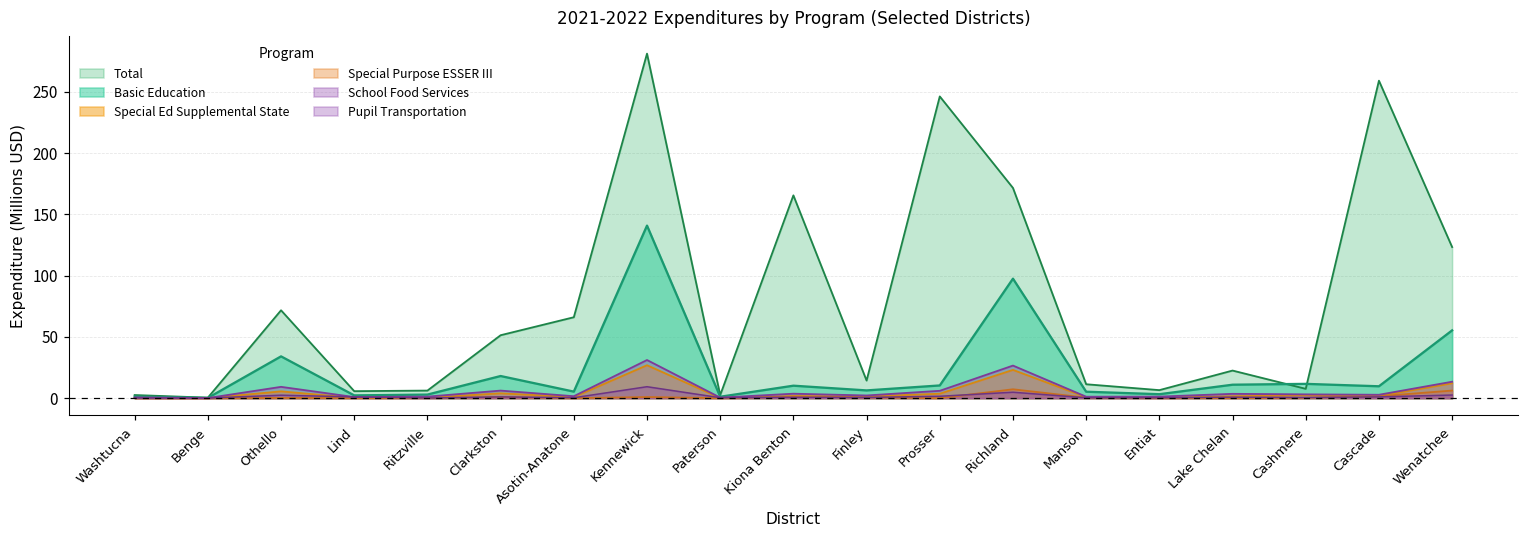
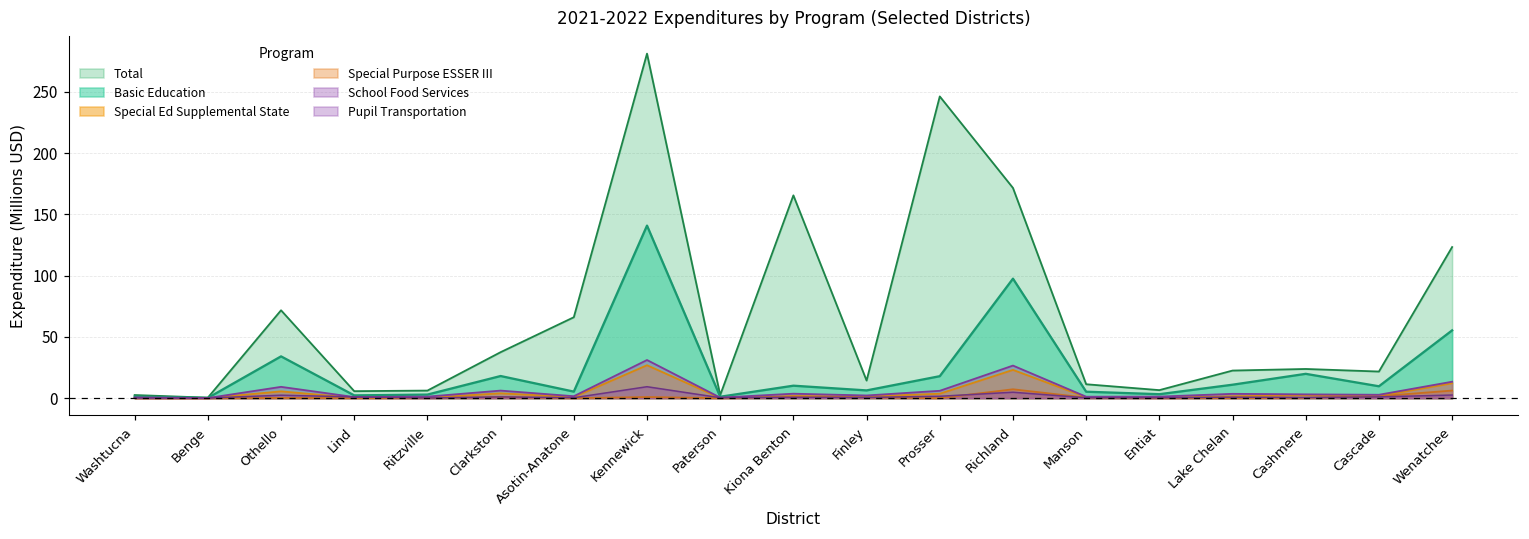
  {
    "Total": {
      "Othello": 72,
      "Lind": 6,
      "Ritzville": 6,
-     "Clarkston": 51,
+     "Clarkston": 38,
      "Asotin-Anatone": 66,
      "Kennewick": 281,
      "Kiona Benton": 166,
      "Finley": 14,
      "Prosser": 246,
      "Richland": 172,
      "Manson": 11,
      "Entiat": 7,
      "Lake Chelan": 23,
-     "Cashmere": 8,
-     "Cascade": 259,
+     "Cashmere": 24,
+     "Cascade": 22,
      "Wenatchee": 123
    },
    "Basic Education": {
      "Othello": 34,
      "Clarkston": 18,
      "Asotin-Anatone": 5,
      "Kennewick": 141,
      "Kiona Benton": 10,
      "Finley": 6,
-     "Prosser": 10,
+     "Prosser": 18,
      "Richland": 98,
      "Manson": 5,
      "Lake Chelan": 11,
-     "Cashmere": 12,
+     "Cashmere": 20,
      "Cascade": 10,
      "Wenatchee": 55
    }
  }
